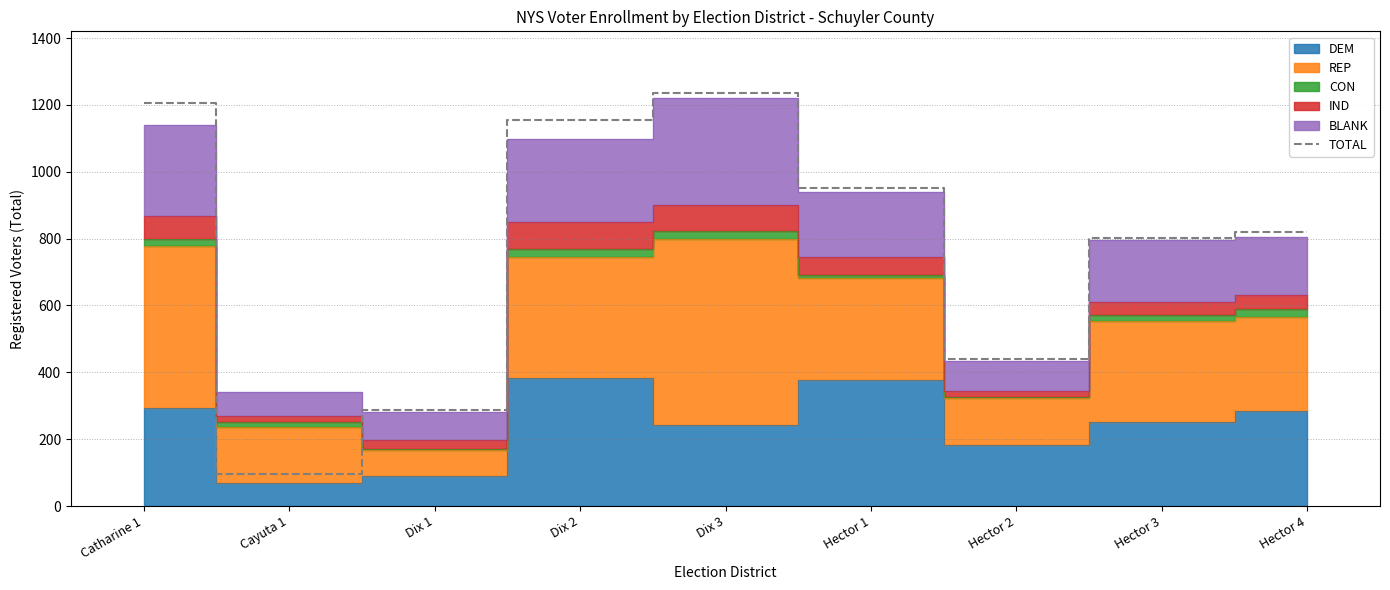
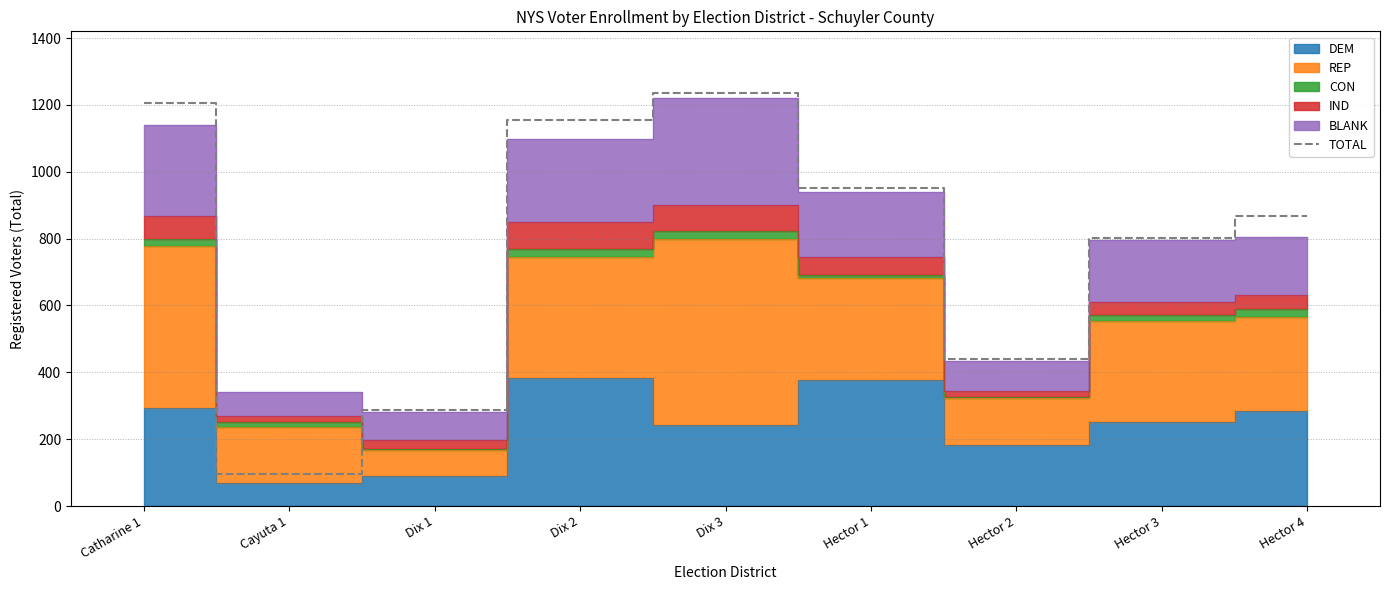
  {
    "TOTAL": {
      "Catharine 1": 1210,
      "Cayuta 1": 100,
      "Dix 2": 1150,
      "Dix 3": 1240,
      "Hector 1": 950,
-     "Hector 4": 820
+     "Hector 4": 870
    }
  }
